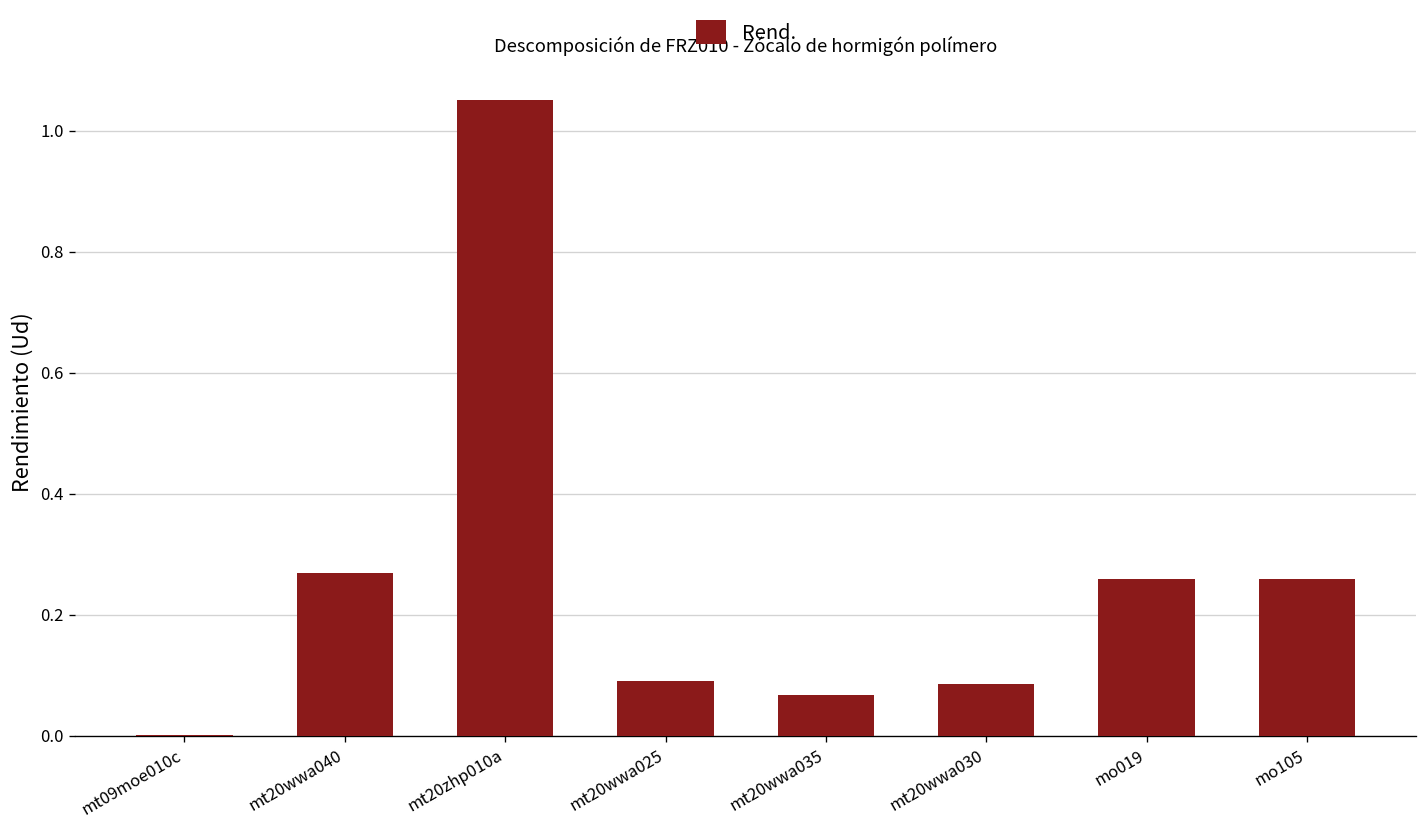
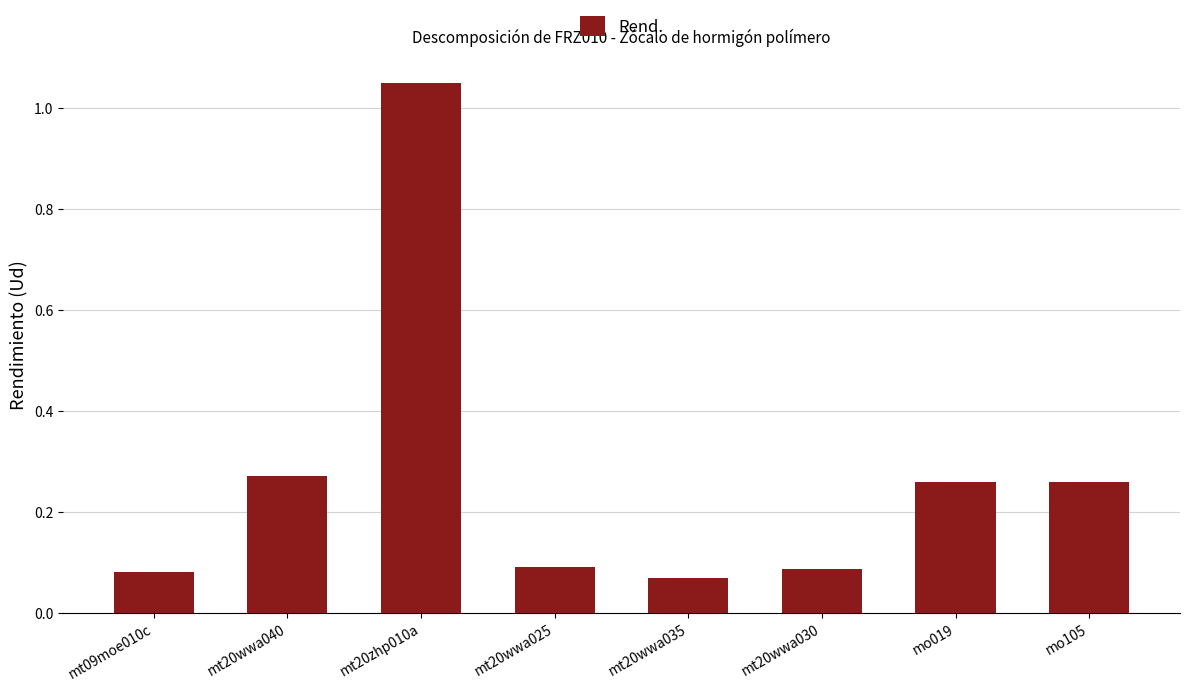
  {
-   "mt09moe010c": 0.00,
+   "mt09moe010c": 0.08,
    "mt20wwa040": 0.27,
    "mt20zhp010a": 1.05,
    "mt20wwa025": 0.09,
    "mt20wwa035": 0.07,
    "mt20wwa030": 0.09,
    "mo019": 0.26,
    "mo105": 0.26
  }
